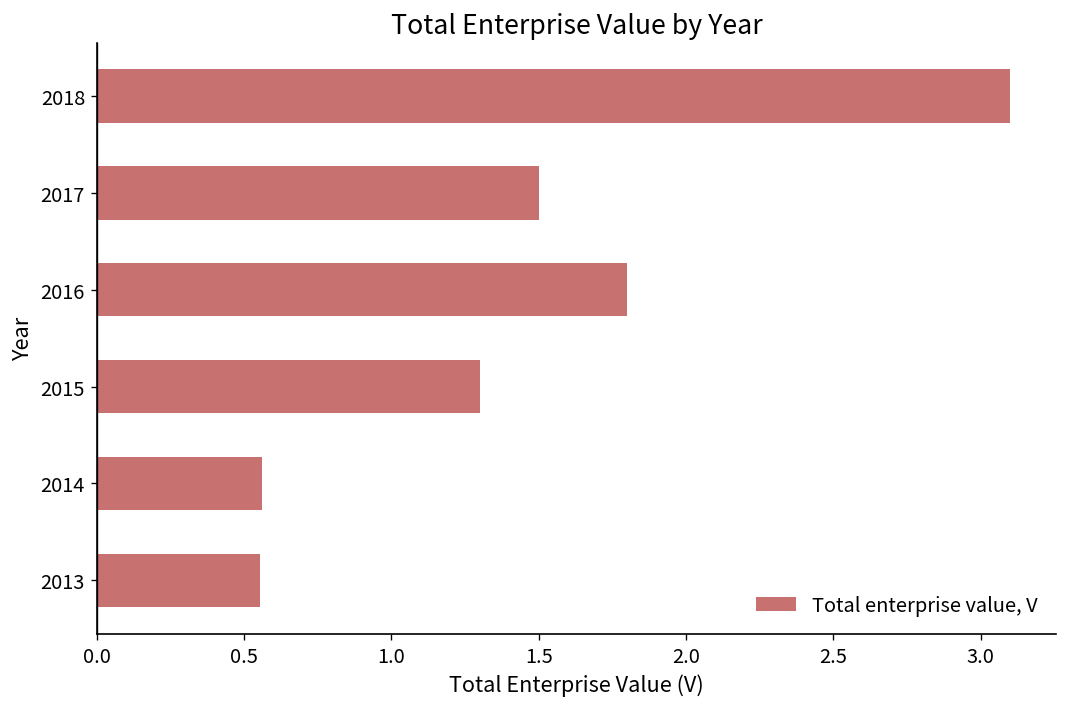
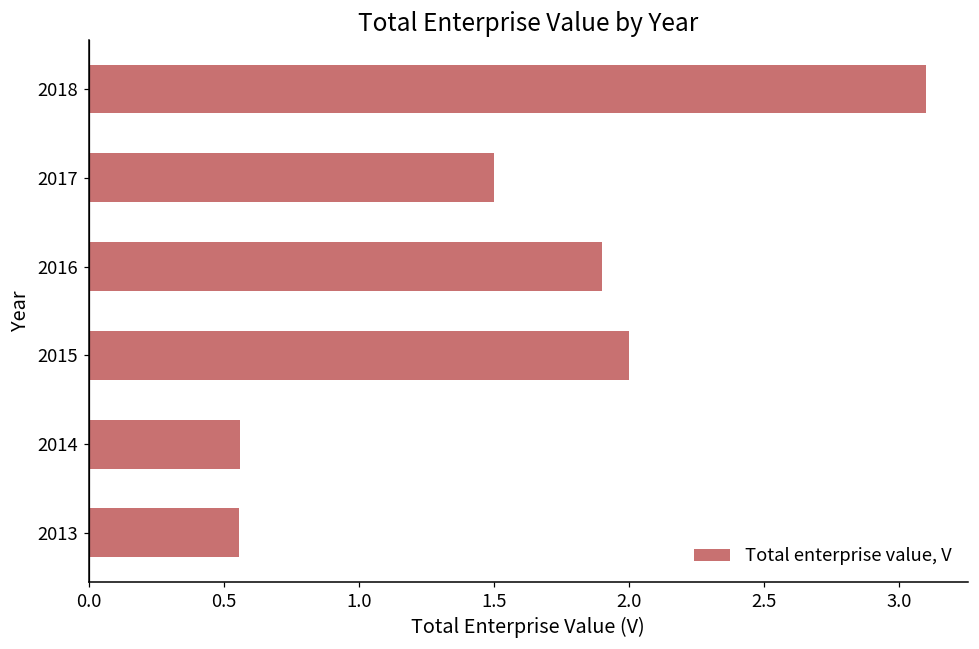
  {
    "2018": 3.1,
    "2017": 1.5,
-   "2016": 1.8,
-   "2015": 1.3,
+   "2016": 1.9,
+   "2015": 2.0,
    "2014": 0.56,
    "2013": 0.56
  }
